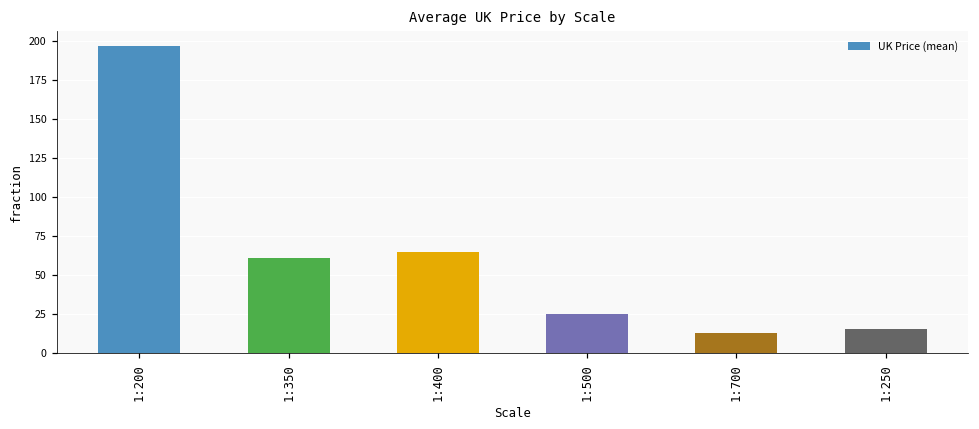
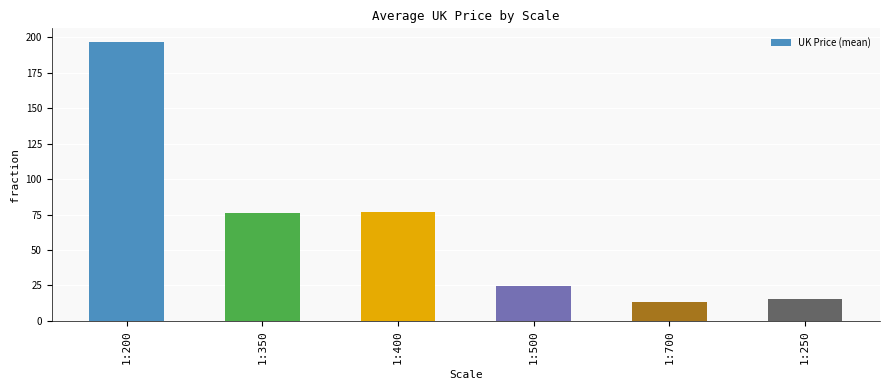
  {
    "1:200": 196,
-   "1:350": 61,
-   "1:400": 65,
+   "1:350": 76,
+   "1:400": 77,
    "1:500": 25,
    "1:700": 13,
    "1:250": 16
  }
